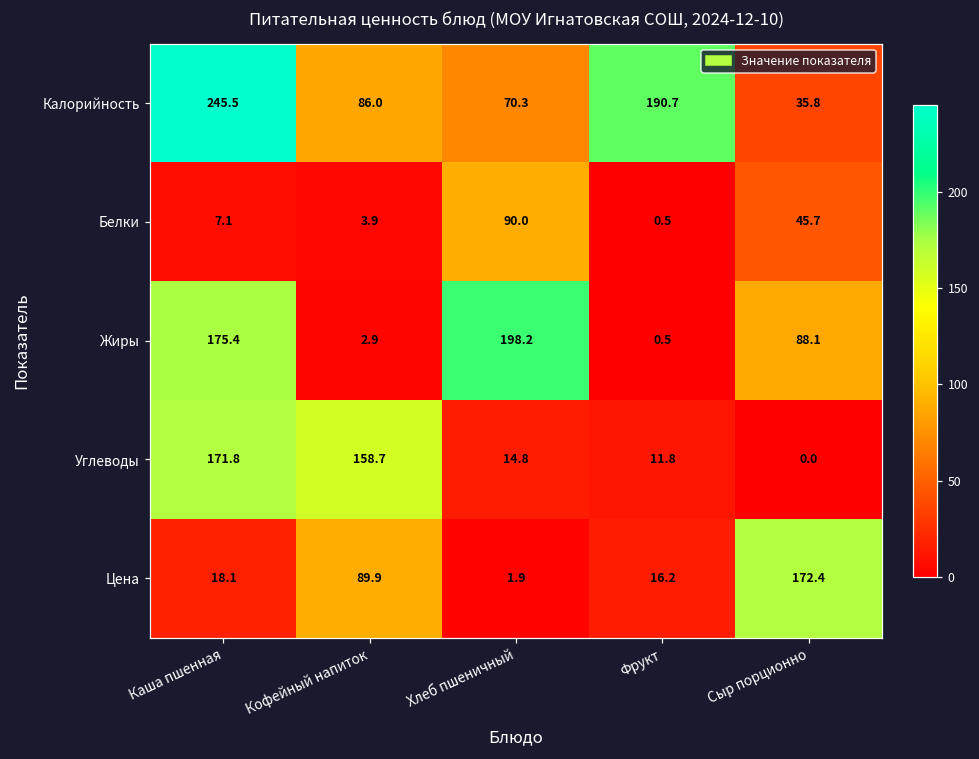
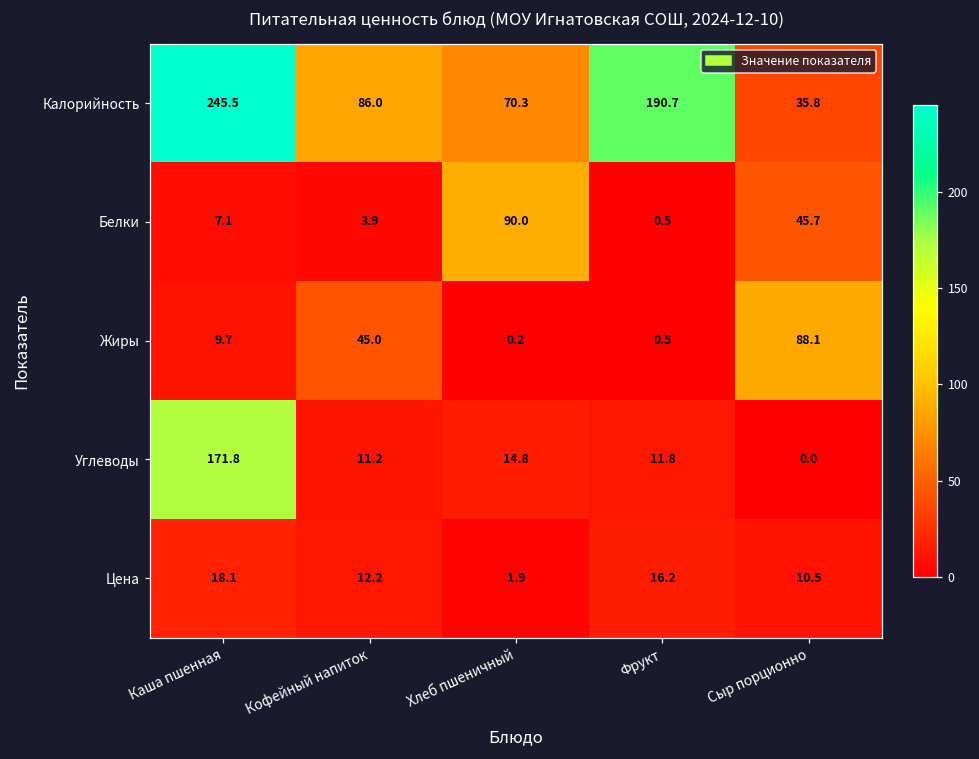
  {
    "Калорийность": {
      "Каша пшенная": 245.5,
      "Кофейный напиток": 86.0,
      "Хлеб пшеничный": 70.3,
      "Фрукт": 190.7,
      "Сыр порционно": 35.8
    },
    "Белки": {
      "Каша пшенная": 7.1,
      "Кофейный напиток": 3.9,
      "Хлеб пшеничный": 90.0,
      "Фрукт": 0.5,
      "Сыр порционно": 45.7
    },
    "Жиры": {
-     "Каша пшенная": 175.4,
-     "Кофейный напиток": 2.9,
-     "Хлеб пшеничный": 198.2,
+     "Каша пшенная": 9.7,
+     "Кофейный напиток": 45.0,
+     "Хлеб пшеничный": 0.2,
      "Фрукт": 0.5,
      "Сыр порционно": 88.1
    },
    "Углеводы": {
      "Каша пшенная": 171.8,
-     "Кофейный напиток": 158.7,
+     "Кофейный напиток": 11.2,
      "Хлеб пшеничный": 14.8,
      "Фрукт": 11.8,
      "Сыр порционно": 0.0
    },
    "Цена": {
      "Каша пшенная": 18.1,
-     "Кофейный напиток": 89.9,
+     "Кофейный напиток": 12.2,
      "Хлеб пшеничный": 1.9,
      "Фрукт": 16.2,
-     "Сыр порционно": 172.4
+     "Сыр порционно": 10.5
    }
  }
